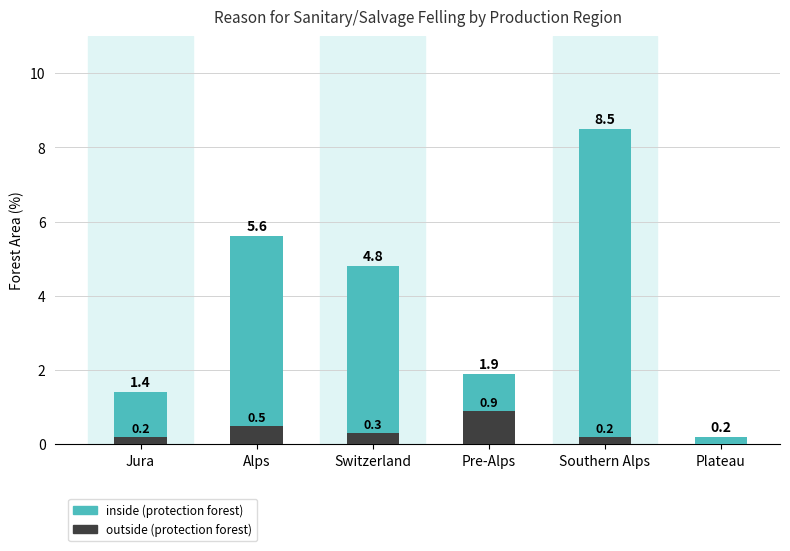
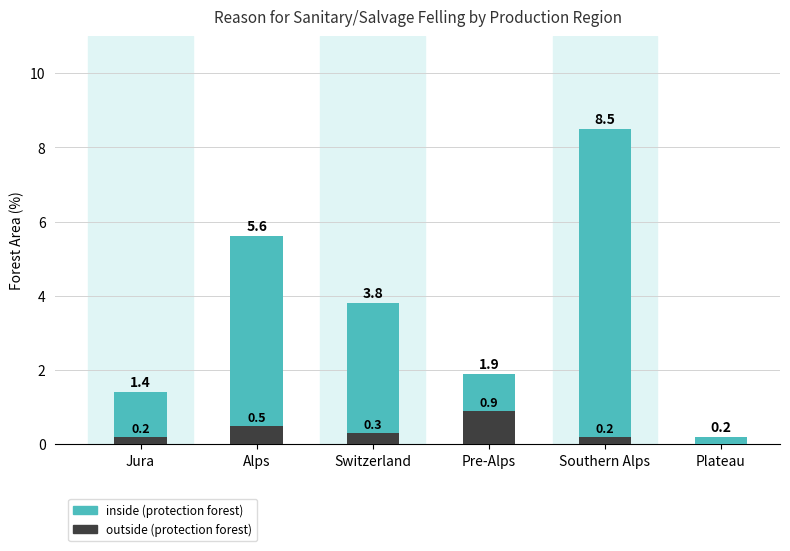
  {
    "inside (protection forest)": {
      "Jura": 1.4,
      "Alps": 5.6,
-     "Switzerland": 4.8,
+     "Switzerland": 3.8,
      "Pre-Alps": 1.9,
      "Southern Alps": 8.5,
      "Plateau": 0.2
    },
    "outside (protection forest)": {
      "Plateau": 0.0
    }
  }
